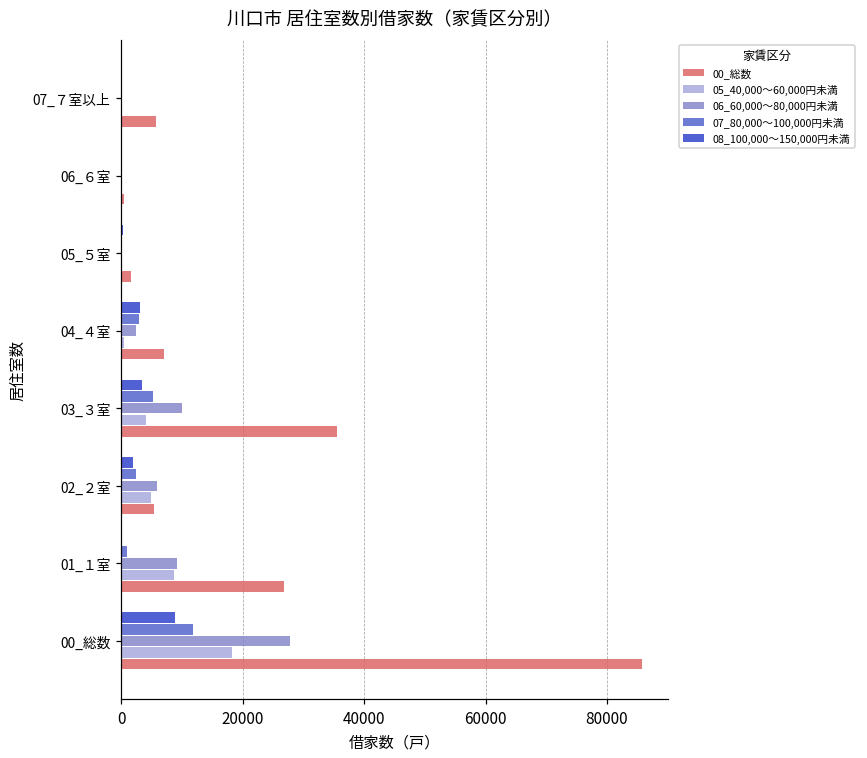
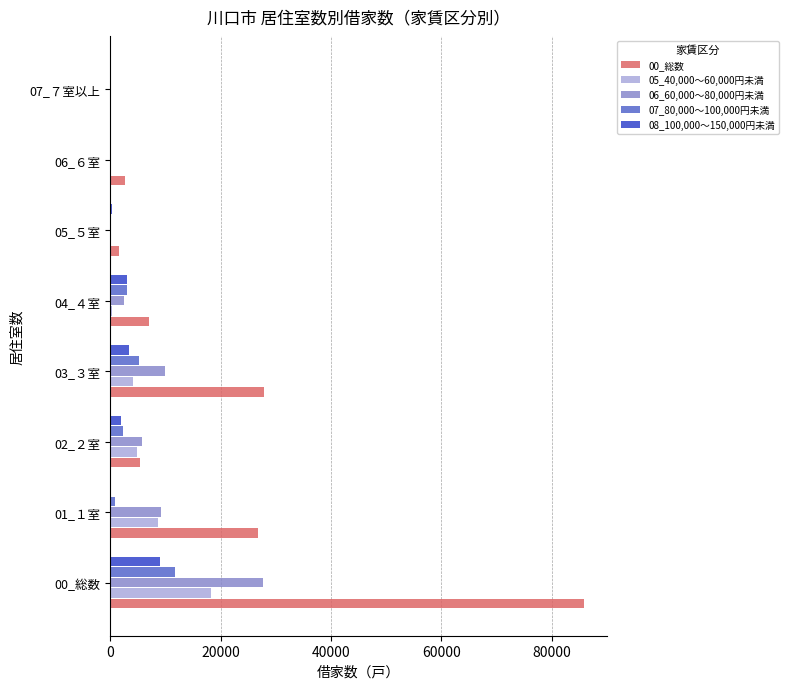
  {
    "00_総数": {
-     "07_７室以上": 6000,
-     "06_６室": 1000,
+     "07_７室以上": 0,
+     "06_６室": 3000,
      "05_５室": 2000,
      "04_４室": 7000,
-     "03_３室": 36000,
+     "03_３室": 28000,
      "02_２室": 5000,
      "01_１室": 27000,
      "00_総数": 86000
    }
  }
